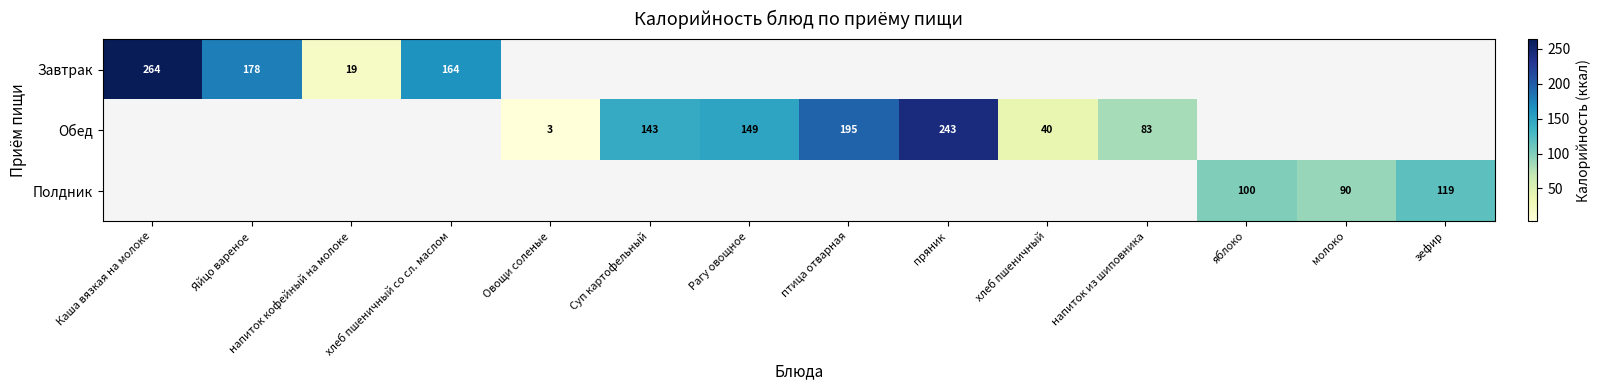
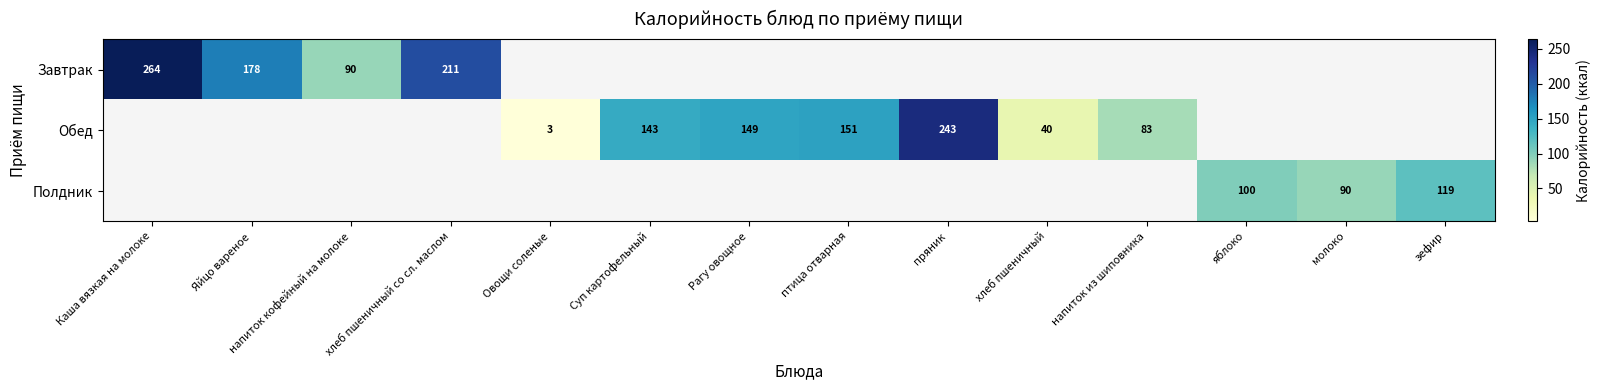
  {
    "Завтрак": {
      "Каша вязкая на молоке": 264,
      "Яйцо вареное": 178,
-     "напиток кофейный на молоке": 19,
-     "хлеб пшеничный со сл. маслом": 164
+     "напиток кофейный на молоке": 90,
+     "хлеб пшеничный со сл. маслом": 211
    },
    "Обед": {
      "Овощи соленые": 3,
      "Суп картофельный": 143,
      "Рагу овощное": 149,
-     "птица отварная": 195,
+     "птица отварная": 151,
      "пряник": 243,
      "хлеб пшеничный": 40,
      "напиток из шиповника": 83
    },
    "Полдник": {
      "яблоко": 100,
      "молоко": 90,
      "зефир": 119
    }
  }
